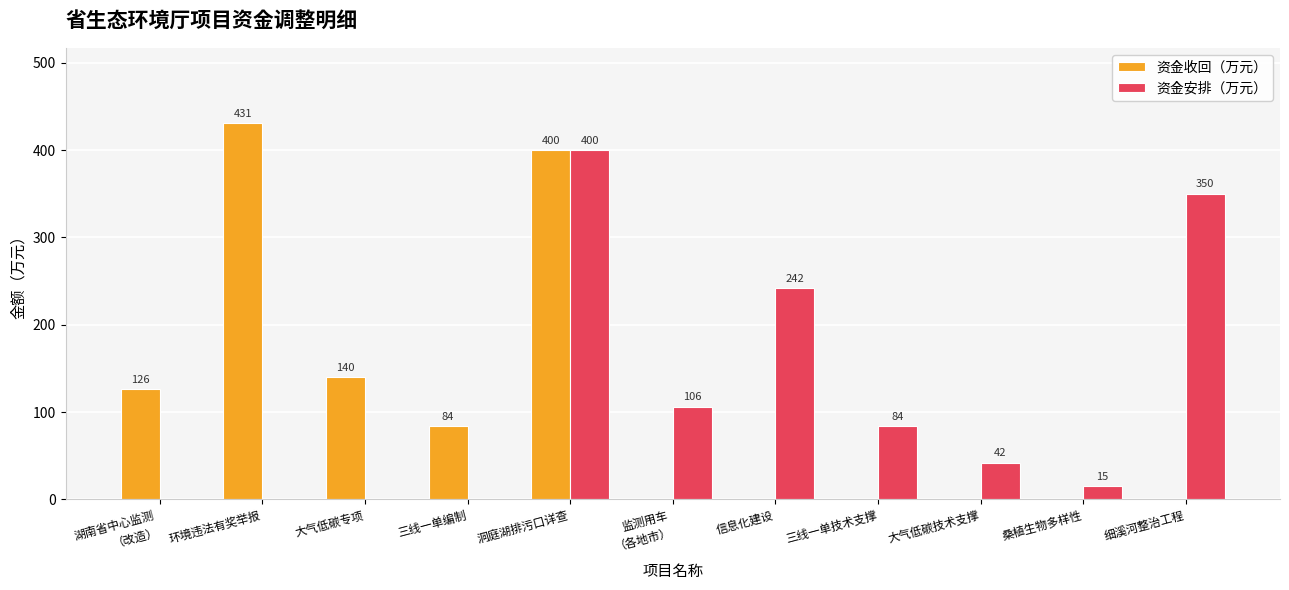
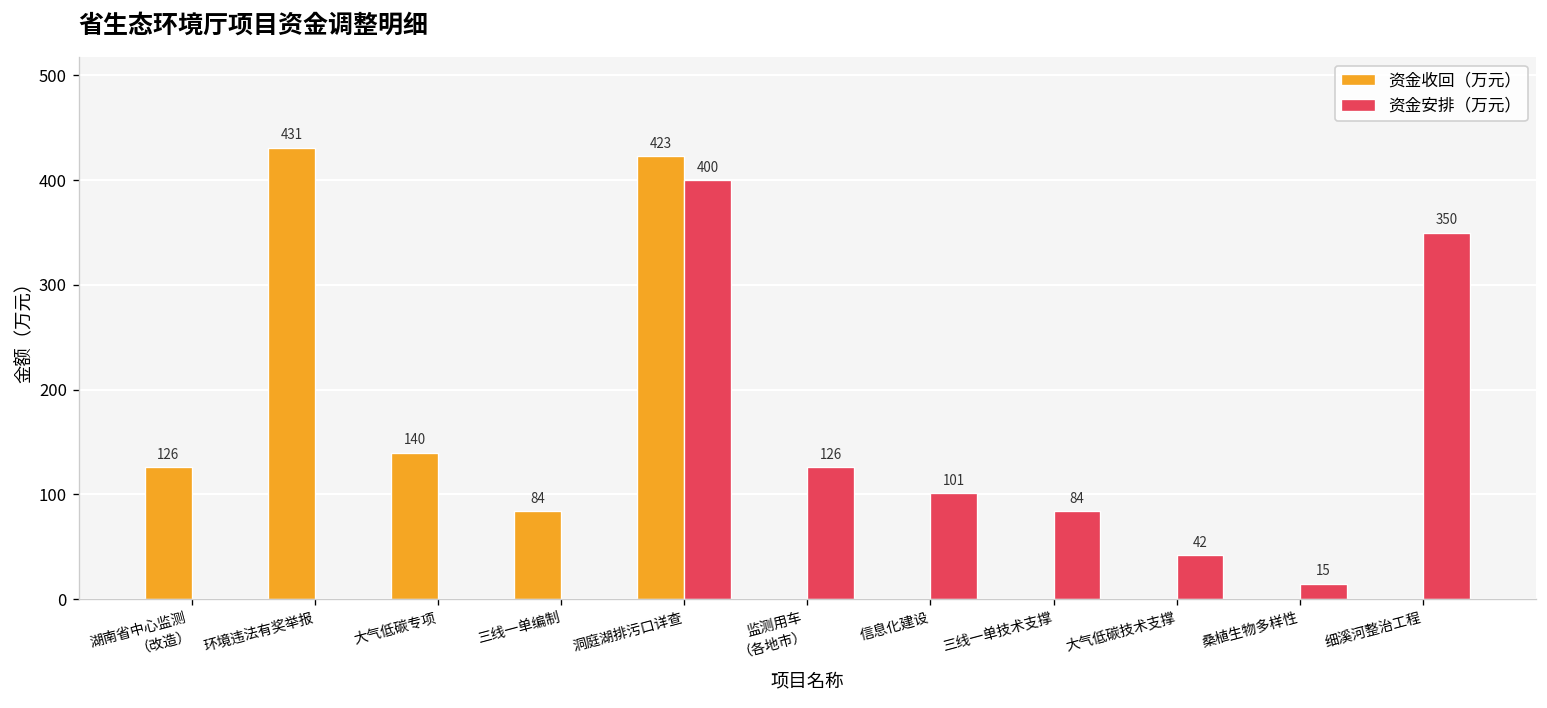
  {
    "资金收回（万元）": {
      "湖南省中心监测 （改造）": 126,
      "环境违法有奖举报": 431,
      "大气低碳专项": 140,
      "三线一单编制": 84,
-     "洞庭湖排污口详查": 400
+     "洞庭湖排污口详查": 423
    },
    "资金安排（万元）": {
      "洞庭湖排污口详查": 400,
-     "监测用车 （各地市）": 106,
-     "信息化建设": 242,
+     "监测用车 （各地市）": 126,
+     "信息化建设": 101,
      "三线一单技术支撑": 84,
      "大气低碳技术支撑": 42,
      "桑植生物多样性": 15,
      "细溪河整治工程": 350
    }
  }
